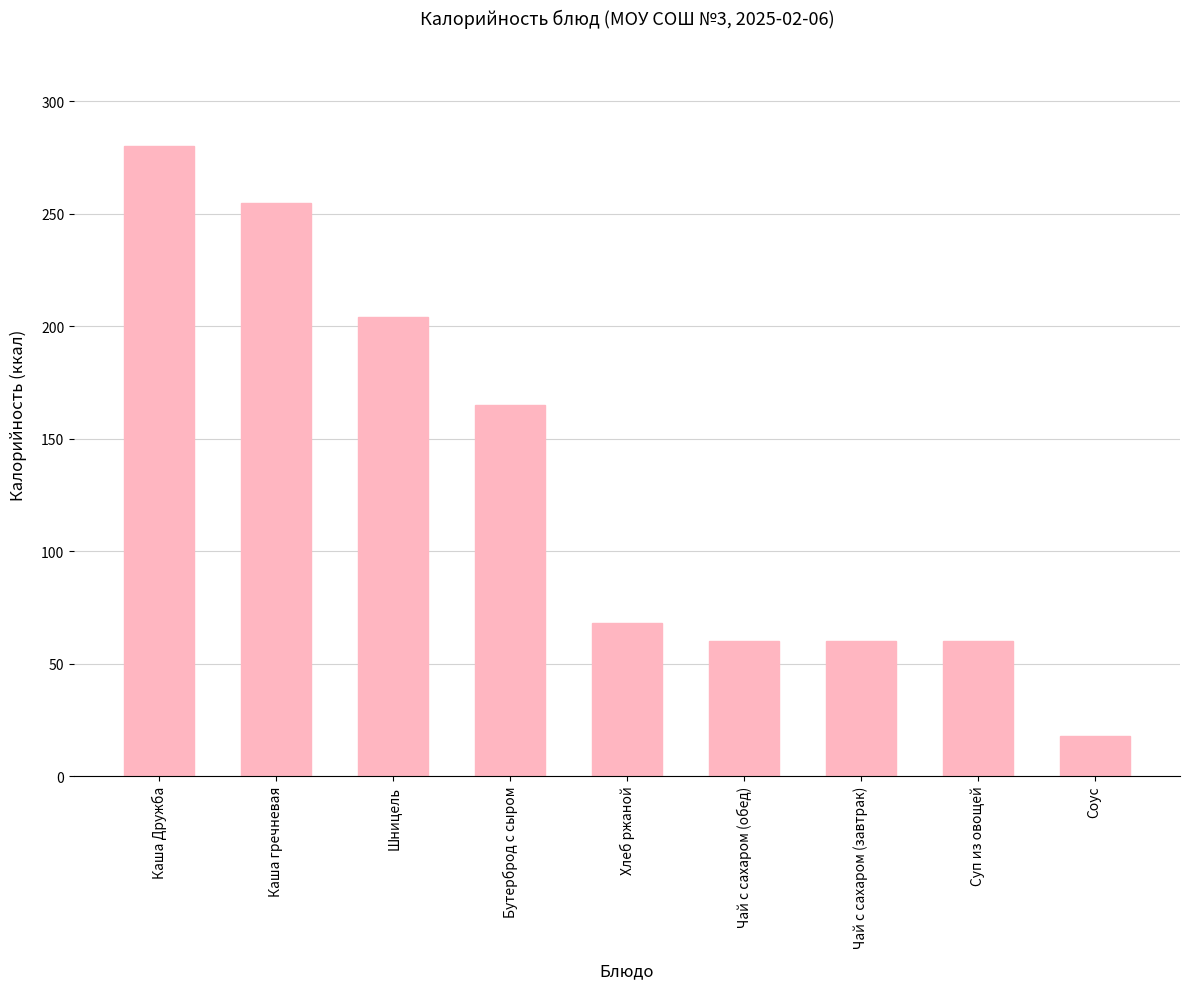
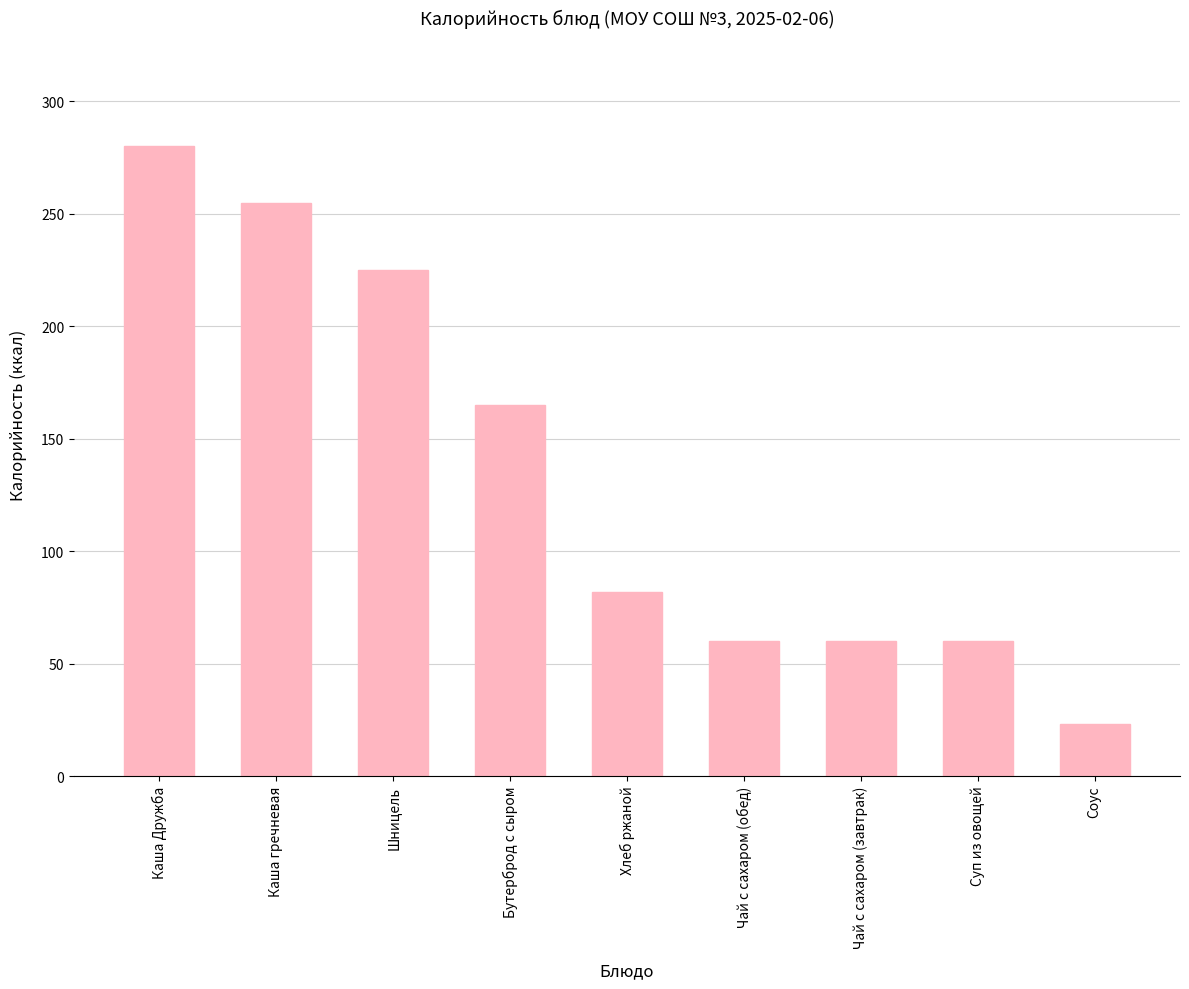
  {
    "Каша Дружба": 280,
    "Каша гречневая": 255,
-   "Шницель": 204,
+   "Шницель": 225,
    "Бутерброд с сыром": 165,
-   "Хлеб ржаной": 68,
+   "Хлеб ржаной": 82,
    "Чай с сахаром (обед)": 60,
    "Чай с сахаром (завтрак)": 60,
    "Суп из овощей": 60,
-   "Соус": 18
+   "Соус": 23
  }
